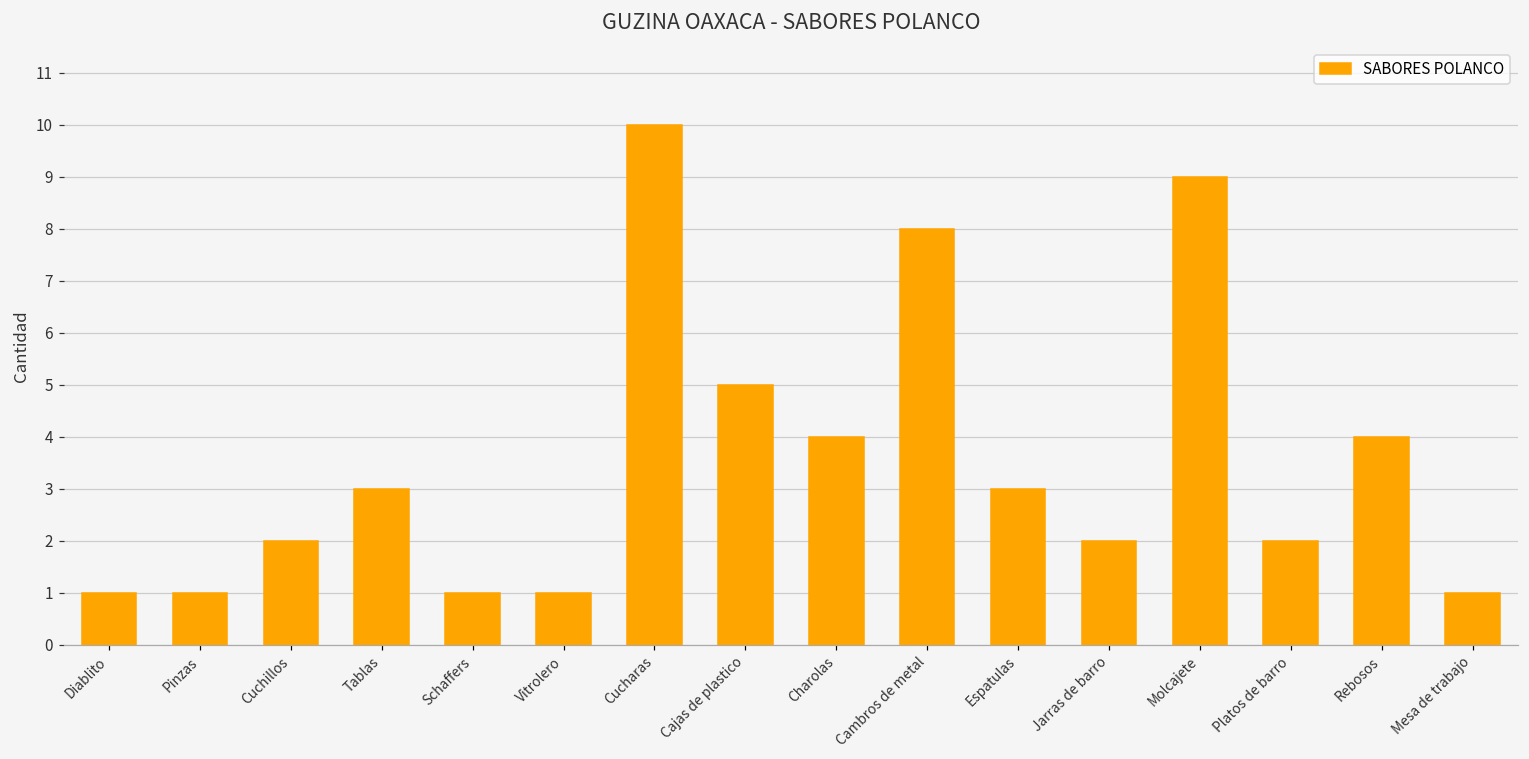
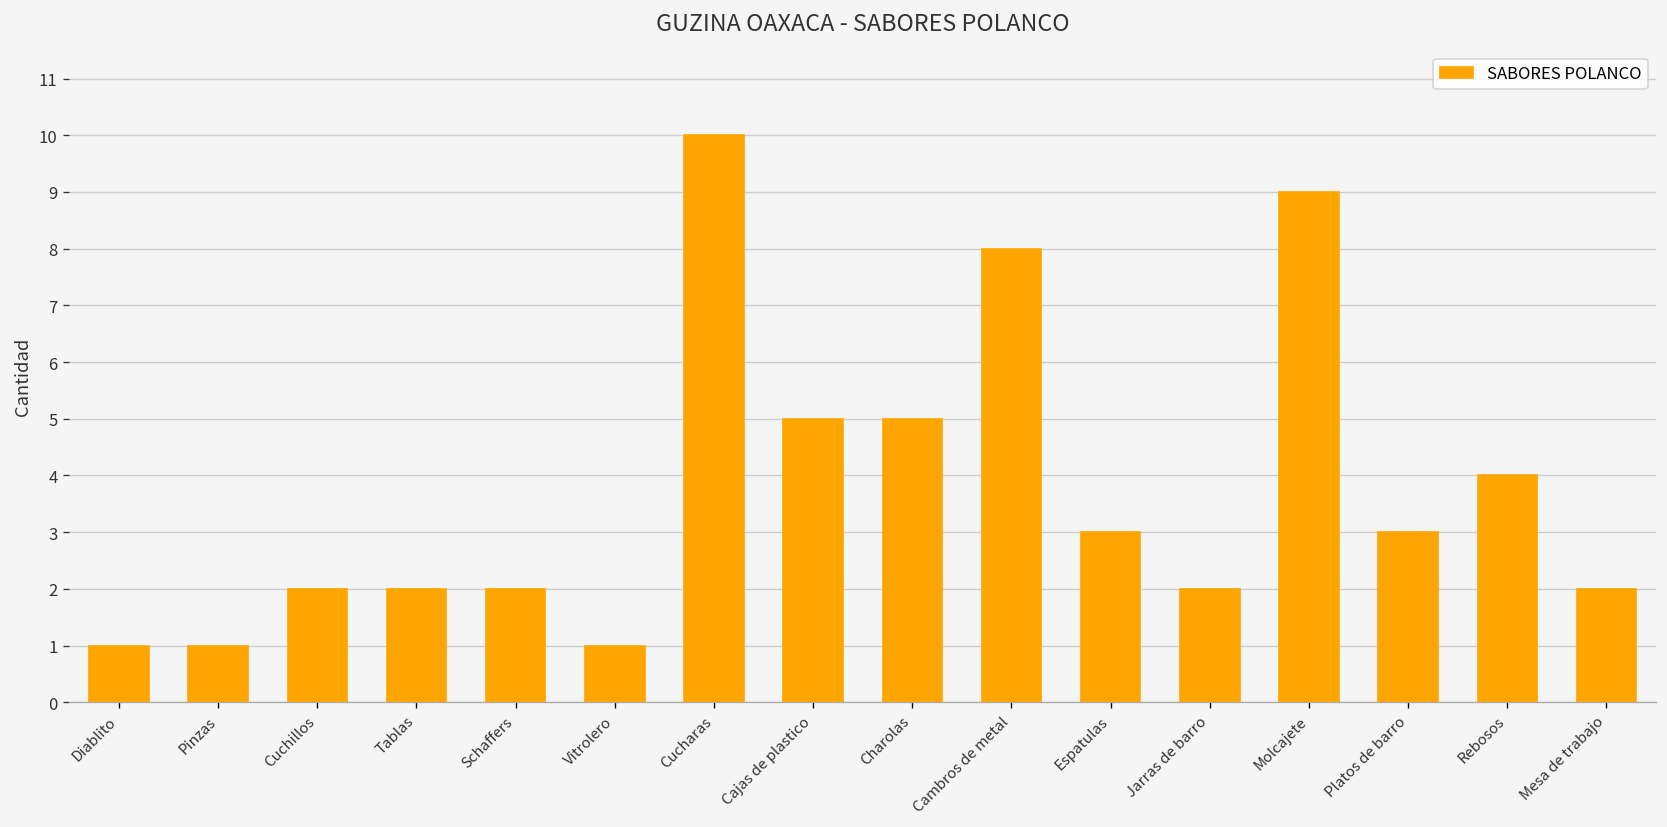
  {
    "Diablito": 1,
    "Pinzas": 1,
    "Cuchillos": 2,
-   "Tablas": 3,
-   "Schaffers": 1,
+   "Tablas": 2,
+   "Schaffers": 2,
    "Vitrolero": 1,
    "Cucharas": 10,
    "Cajas de plastico": 5,
-   "Charolas": 4,
+   "Charolas": 5,
    "Cambros de metal": 8,
    "Espatulas": 3,
    "Jarras de barro": 2,
    "Molcajete": 9,
-   "Platos de barro": 2,
+   "Platos de barro": 3,
    "Rebosos": 4,
-   "Mesa de trabajo": 1
+   "Mesa de trabajo": 2
  }
